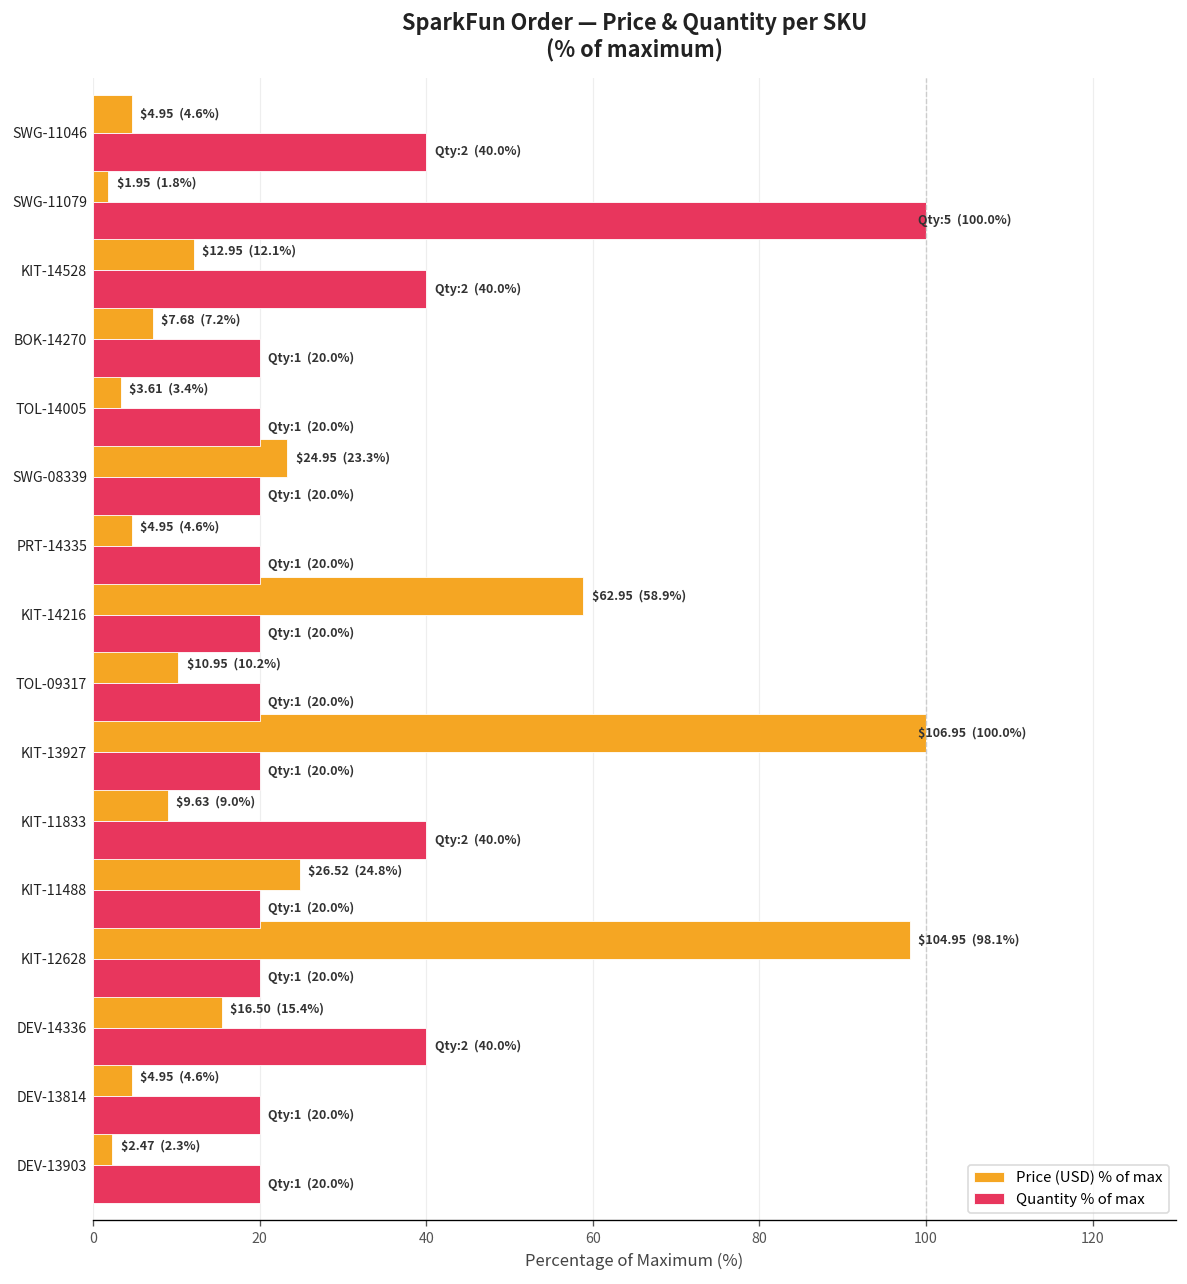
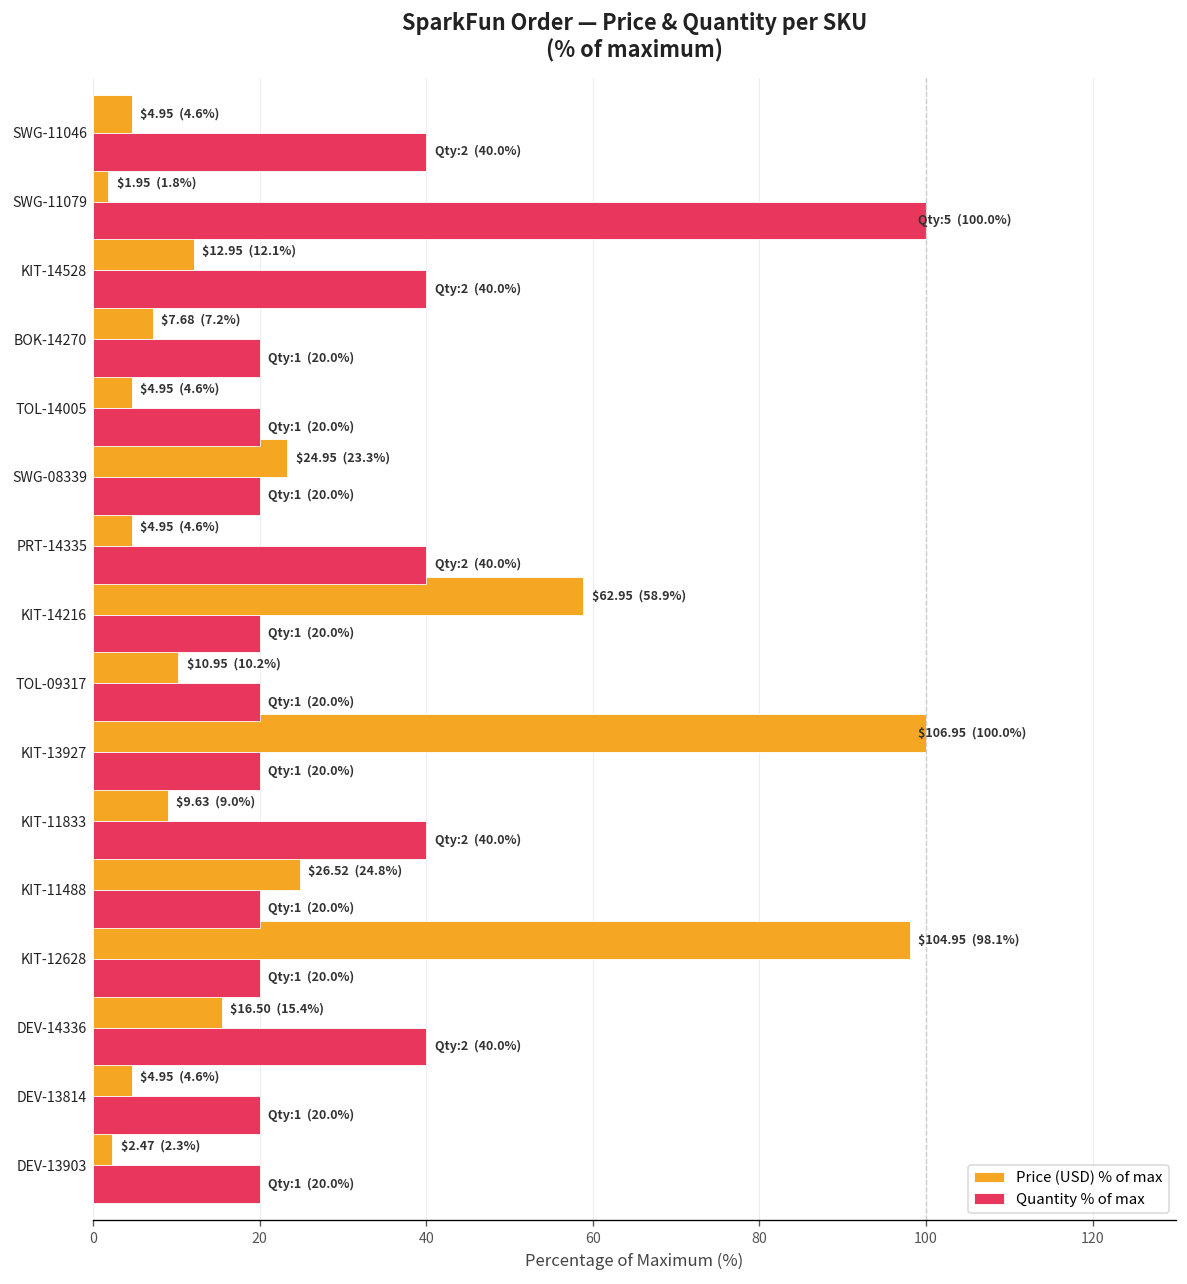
  {
    "Price (USD) % of max": {
      "SWG-11046": "(4.6%)",
      "SWG-11079": "(1.8%)",
      "KIT-14528": "(12.1%)",
      "BOK-14270": "(7.2%)",
-     "TOL-14005": "$3.61 (3.4%)",
+     "TOL-14005": "$4.95 (4.6%)",
      "SWG-08339": "(23.3%)",
      "PRT-14335": "(4.6%)",
      "KIT-14216": "(58.9%)",
      "TOL-09317": "(10.2%)",
      "KIT-13927": "(100.0%)",
      "KIT-11833": "(9.0%)",
      "KIT-11488": "(24.8%)",
      "KIT-12628": "(98.1%)",
      "DEV-14336": "(15.4%)",
      "DEV-13814": "(4.6%)",
      "DEV-13903": "(2.3%)"
    },
    "Quantity % of max": {
      "SWG-11046": "(40.0%)",
      "SWG-11079": "(100.0%)",
      "KIT-14528": "(40.0%)",
      "BOK-14270": "(20.0%)",
      "TOL-14005": "(20.0%)",
      "SWG-08339": "(20.0%)",
-     "PRT-14335": "1 (20.0%)",
+     "PRT-14335": "2 (40.0%)",
      "KIT-14216": "(20.0%)",
      "TOL-09317": "(20.0%)",
      "KIT-13927": "(20.0%)",
      "KIT-11833": "(40.0%)",
      "KIT-11488": "(20.0%)",
      "KIT-12628": "(20.0%)",
      "DEV-14336": "(40.0%)",
      "DEV-13814": "(20.0%)",
      "DEV-13903": "(20.0%)"
    }
  }
